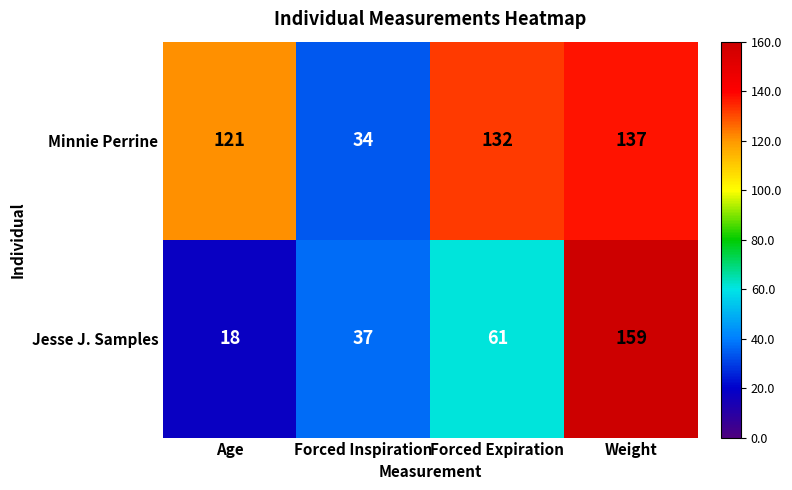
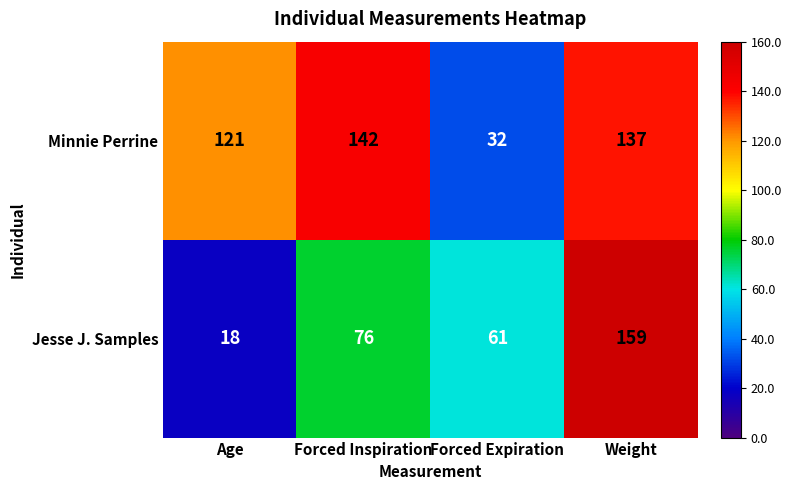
  {
    "Minnie Perrine": {
      "Age": 121,
-     "Forced Inspiration": 34,
-     "Forced Expiration": 132,
+     "Forced Inspiration": 142,
+     "Forced Expiration": 32,
      "Weight": 137
    },
    "Jesse J. Samples": {
      "Age": 18,
-     "Forced Inspiration": 37,
+     "Forced Inspiration": 76,
      "Forced Expiration": 61,
      "Weight": 159
    }
  }
